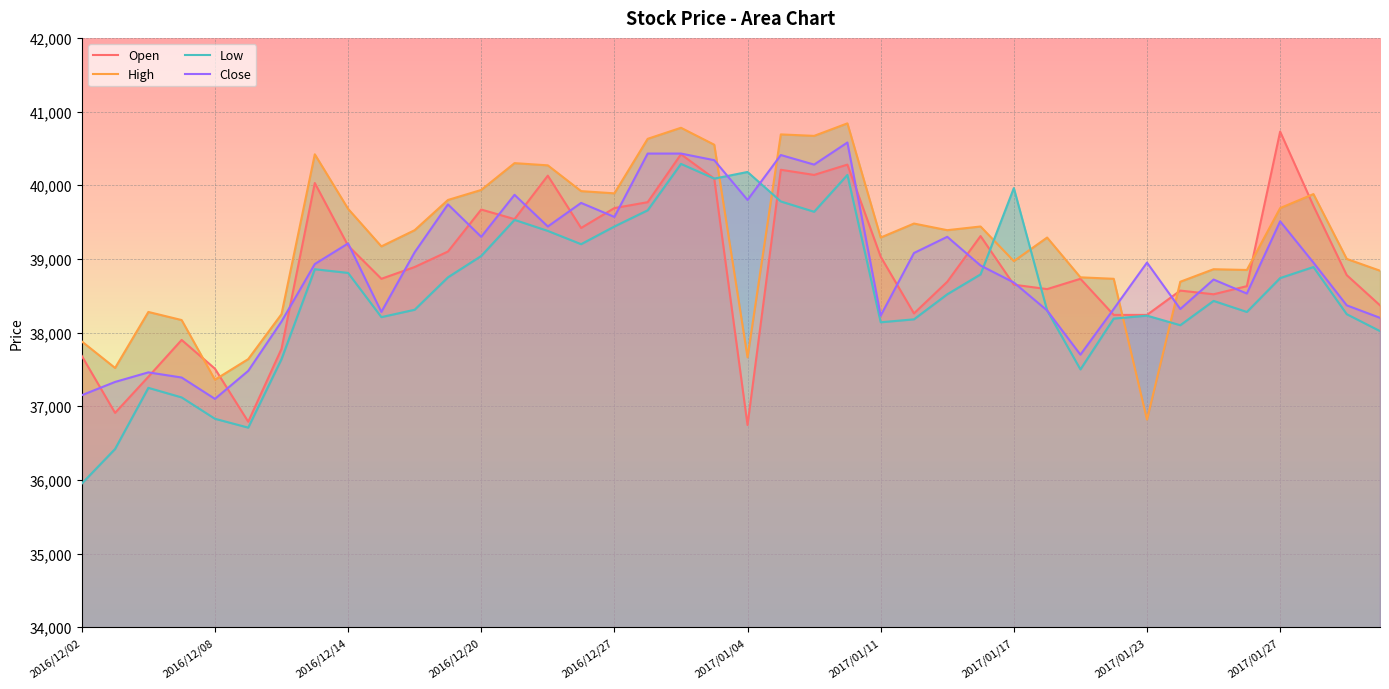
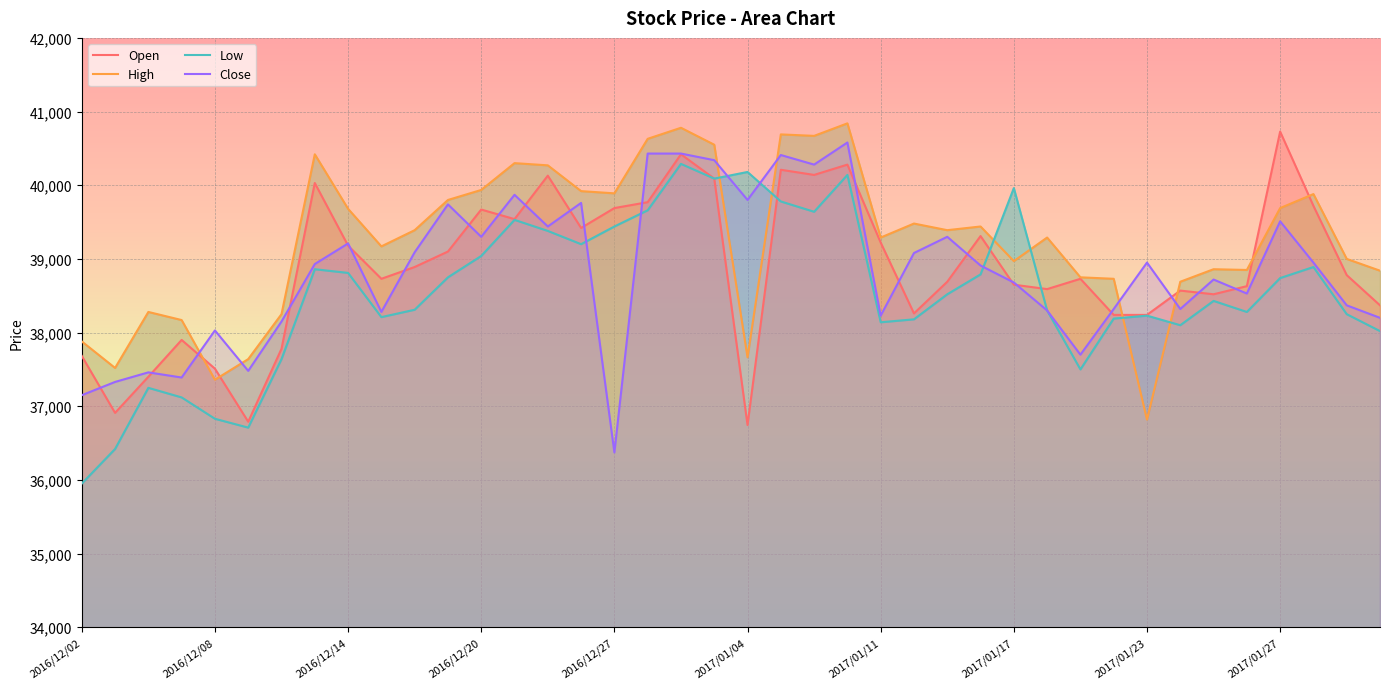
  {
    "Open": {
      "2016/12/02": "37,700",
      "2016/12/08": "37,500",
      "2016/12/20": "39,700",
      "2016/12/27": "39,700",
      "2017/01/04": "36,700",
-     "2017/01/11": "39,000",
+     "2017/01/11": "39,200",
      "2017/01/27": "40,700"
    },
    "High": {
      "2017/01/04": "37,700",
      "2017/01/17": "39,000",
      "2017/01/23": "36,800"
    },
    "Close": {
      "2016/12/02": "37,200",
-     "2016/12/08": "37,100",
+     "2016/12/08": "38,000",
      "2016/12/20": "39,300",
-     "2016/12/27": "39,600",
+     "2016/12/27": "36,400",
      "2017/01/04": "39,800",
      "2017/01/11": "38,200",
      "2017/01/23": "39,000",
      "2017/01/27": "39,500"
    }
  }
